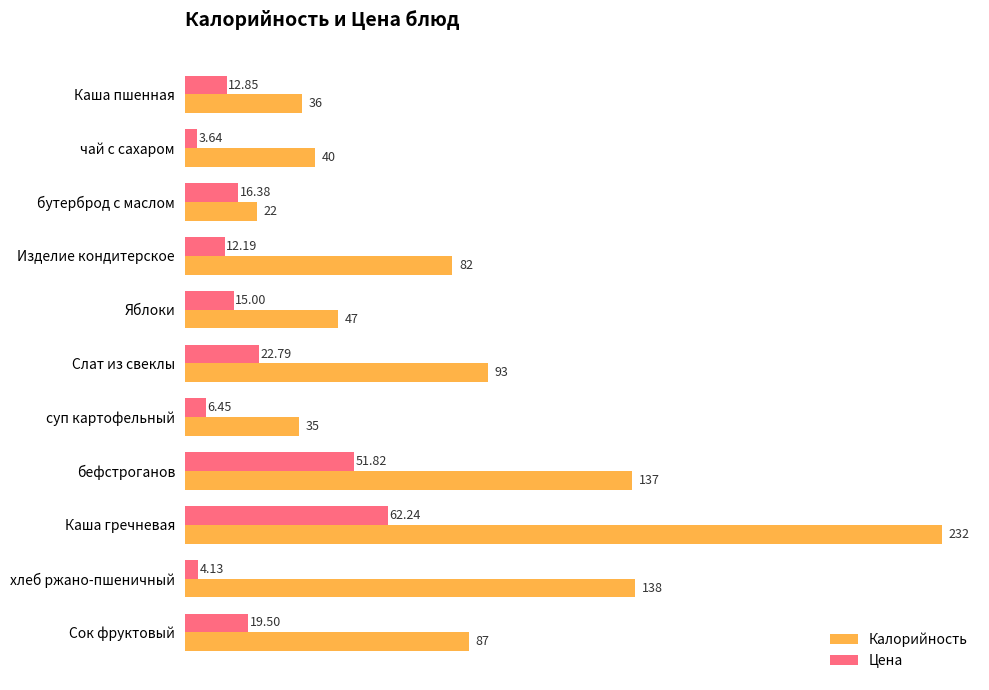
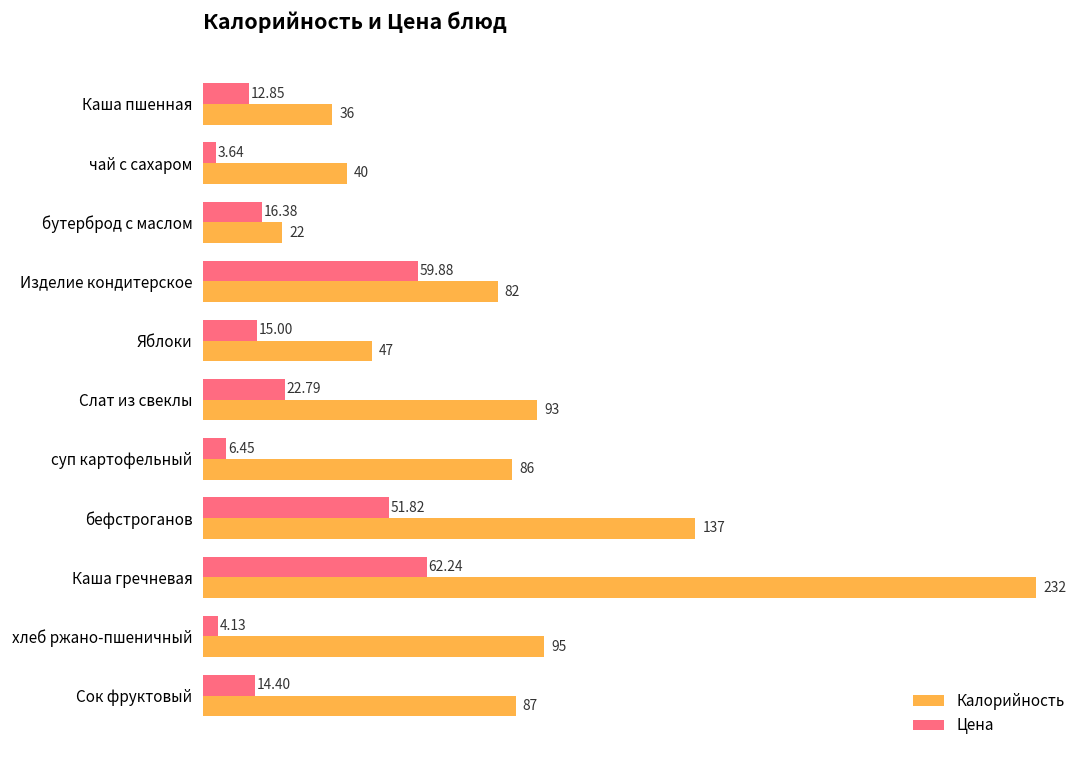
  {
    "Калорийность": {
      "Каша пшенная": 36,
      "чай с сахаром": 40,
      "бутерброд с маслом": 22,
      "Изделие кондитерское": 82,
      "Яблоки": 47,
      "Слат из свеклы": 93,
-     "суп картофельный": 35,
+     "суп картофельный": 86,
      "бефстроганов": 137,
      "Каша гречневая": 232,
-     "хлеб ржано-пшеничный": 138,
+     "хлеб ржано-пшеничный": 95,
      "Сок фруктовый": 87
    },
    "Цена": {
      "Каша пшенная": 12.85,
      "чай с сахаром": 3.64,
      "бутерброд с маслом": 16.38,
-     "Изделие кондитерское": 12.19,
+     "Изделие кондитерское": 59.88,
      "Яблоки": 15.00,
      "Слат из свеклы": 22.79,
      "суп картофельный": 6.45,
      "бефстроганов": 51.82,
      "Каша гречневая": 62.24,
      "хлеб ржано-пшеничный": 4.13,
-     "Сок фруктовый": 19.50
+     "Сок фруктовый": 14.40
    }
  }
